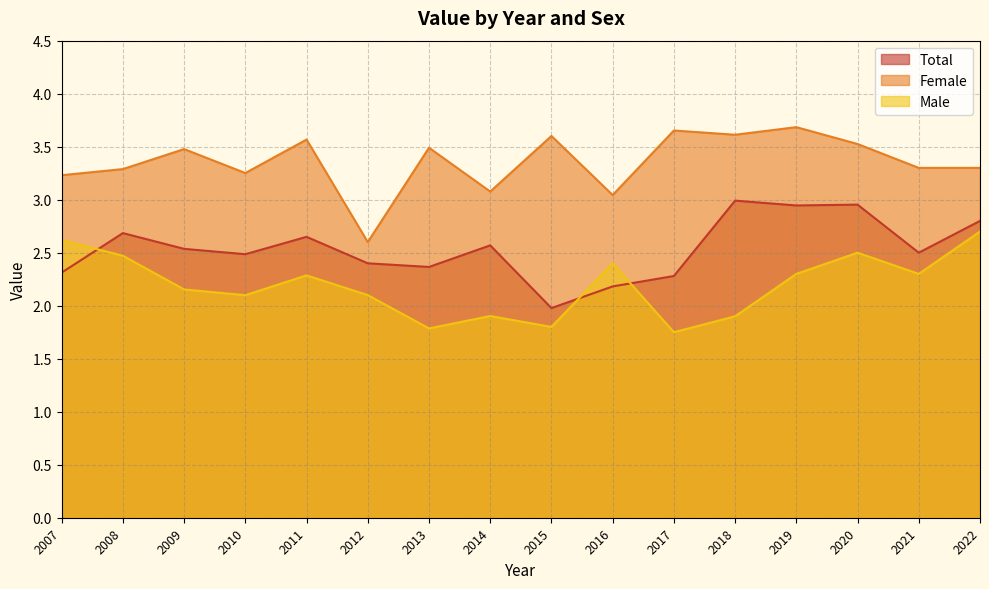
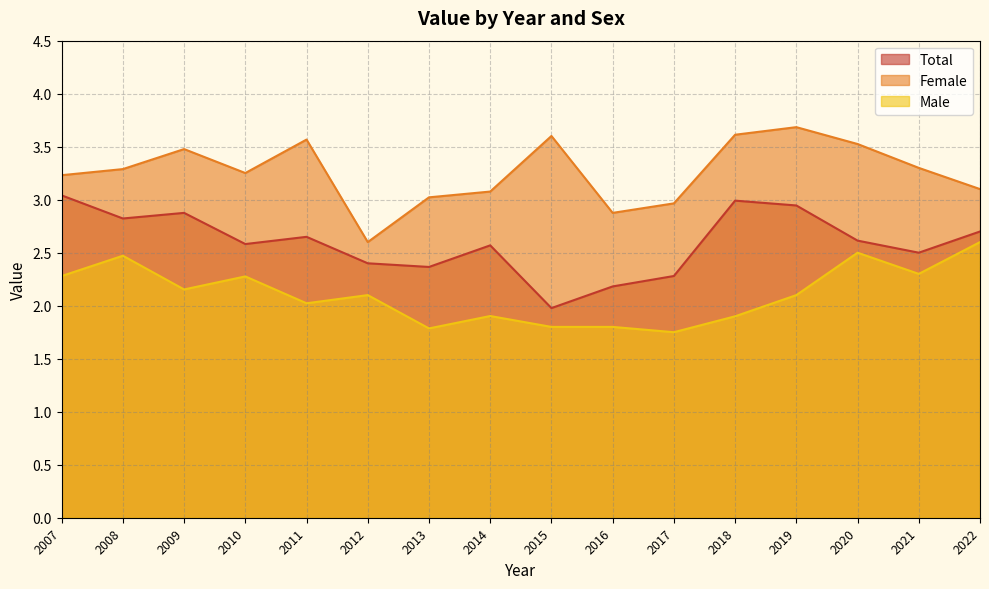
  {
    "Total": {
-     "2007": 2.31,
-     "2008": 2.68,
-     "2009": 2.54,
-     "2010": 2.49,
+     "2007": 3.04,
+     "2008": 2.82,
+     "2009": 2.88,
+     "2010": 2.58,
      "2011": 2.65,
      "2012": 2.40,
      "2013": 2.37,
      "2014": 2.57,
      "2015": 1.98,
      "2016": 2.18,
      "2017": 2.28,
      "2018": 2.99,
      "2019": 2.95,
-     "2020": 2.95,
+     "2020": 2.61,
      "2021": 2.50,
-     "2022": 2.8
+     "2022": 2.7
    },
    "Female": {
      "2007": 3.23,
      "2008": 3.29,
      "2009": 3.48,
      "2010": 3.25,
      "2011": 3.57,
      "2012": 2.60,
-     "2013": 3.49,
+     "2013": 3.02,
      "2014": 3.08,
      "2015": 3.60,
-     "2016": 3.04,
-     "2017": 3.65,
+     "2016": 2.88,
+     "2017": 2.97,
      "2018": 3.61,
      "2019": 3.68,
      "2020": 3.53,
      "2021": 3.30,
-     "2022": 3.3
+     "2022": 3.1
    },
    "Male": {
-     "2007": 2.62,
+     "2007": 2.28,
      "2008": 2.47,
      "2009": 2.15,
-     "2010": 2.10,
-     "2011": 2.29,
+     "2010": 2.28,
+     "2011": 2.02,
      "2012": 2.10,
      "2013": 1.79,
      "2014": 1.90,
      "2015": 1.80,
-     "2016": 2.4,
+     "2016": 1.8,
      "2017": 1.75,
      "2018": 1.90,
-     "2019": 2.3,
+     "2019": 2.1,
      "2020": 2.50,
      "2021": 2.30,
-     "2022": 2.7
+     "2022": 2.6
    }
  }
